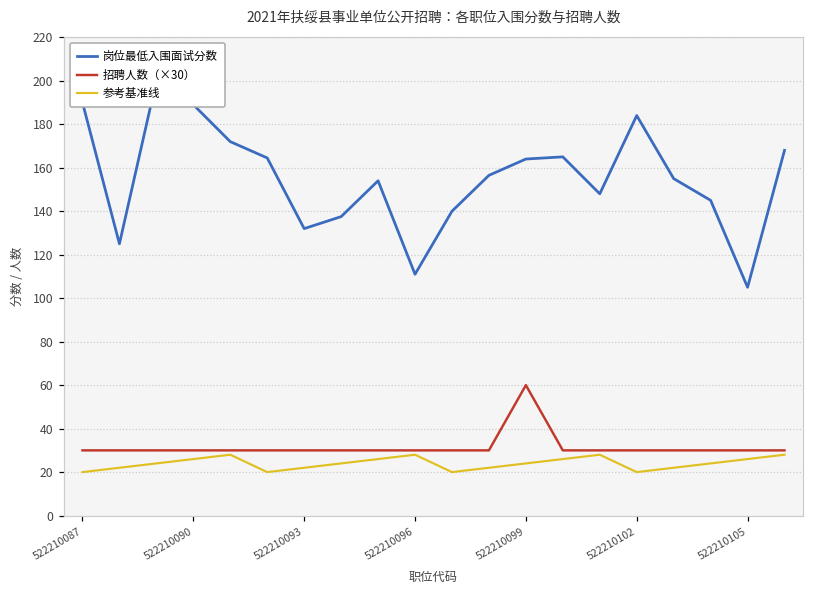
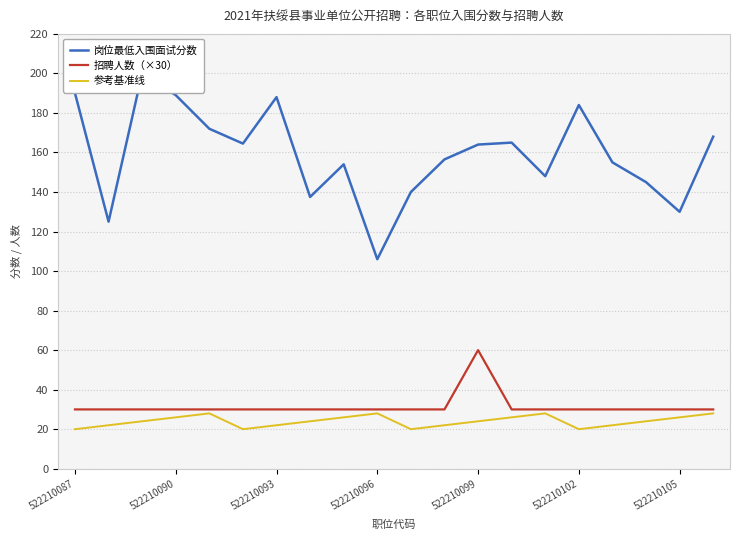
  {
    "岗位最低入围面试分数": {
      "522210087": 190,
      "522210090": 189,
-     "522210093": 132,
-     "522210096": 111,
+     "522210093": 188,
+     "522210096": 106,
      "522210099": 164,
      "522210102": 184,
-     "522210105": 105
+     "522210105": 130
    },
    "招聘人数（×30）": {
      "522210087": 30,
      "522210090": 30,
      "522210093": 30,
      "522210096": 30,
      "522210099": 60,
      "522210102": 30,
      "522210105": 30
    },
    "参考基准线": {
      "522210087": 20,
      "522210090": 26,
      "522210093": 22,
      "522210096": 28,
      "522210099": 24,
      "522210102": 20,
      "522210105": 26
    }
  }
